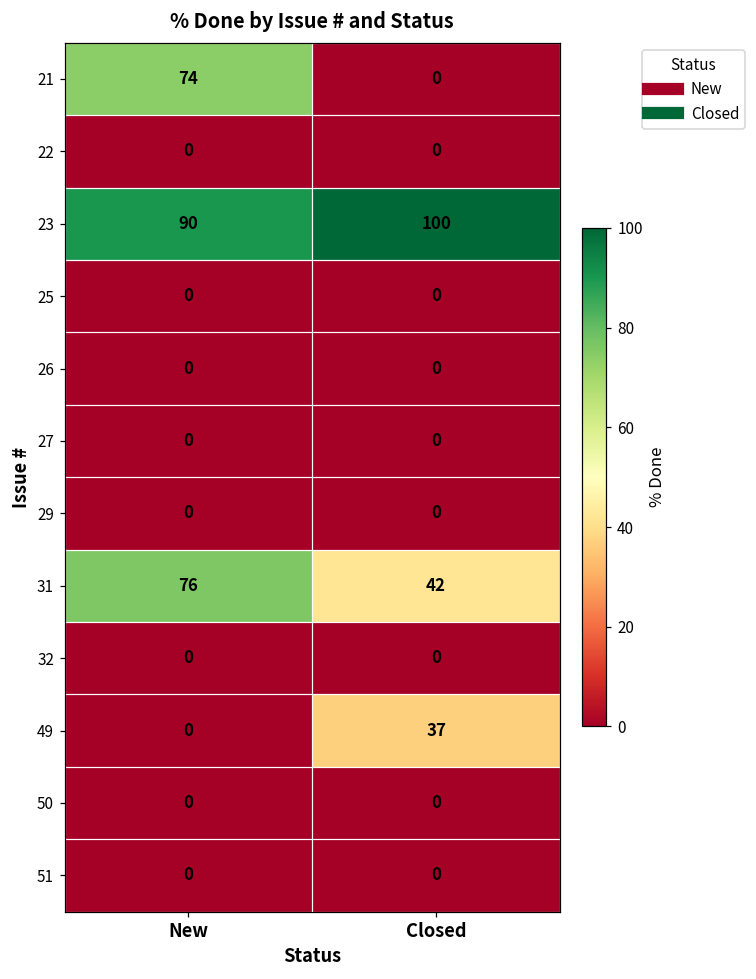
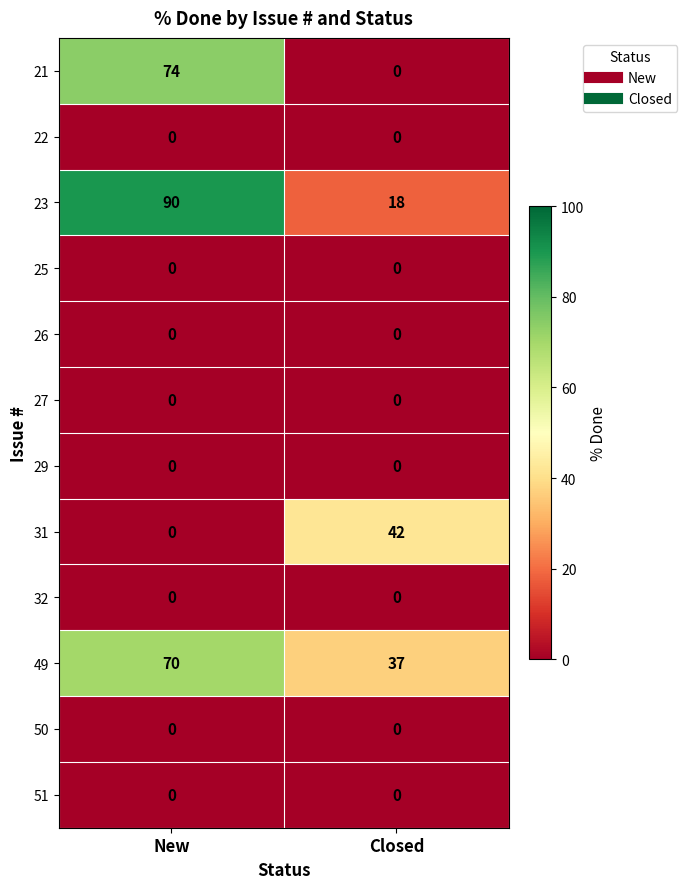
  {
    "21": {
      "New": 74,
      "Closed": 0
    },
    "22": {
      "New": 0,
      "Closed": 0
    },
    "23": {
      "New": 90,
-     "Closed": 100
+     "Closed": 18
    },
    "25": {
      "New": 0,
      "Closed": 0
    },
    "26": {
      "New": 0,
      "Closed": 0
    },
    "27": {
      "New": 0,
      "Closed": 0
    },
    "29": {
      "New": 0,
      "Closed": 0
    },
    "31": {
-     "New": 76,
+     "New": 0,
      "Closed": 42
    },
    "32": {
      "New": 0,
      "Closed": 0
    },
    "49": {
-     "New": 0,
+     "New": 70,
      "Closed": 37
    },
    "50": {
      "New": 0,
      "Closed": 0
    },
    "51": {
      "New": 0,
      "Closed": 0
    }
  }
